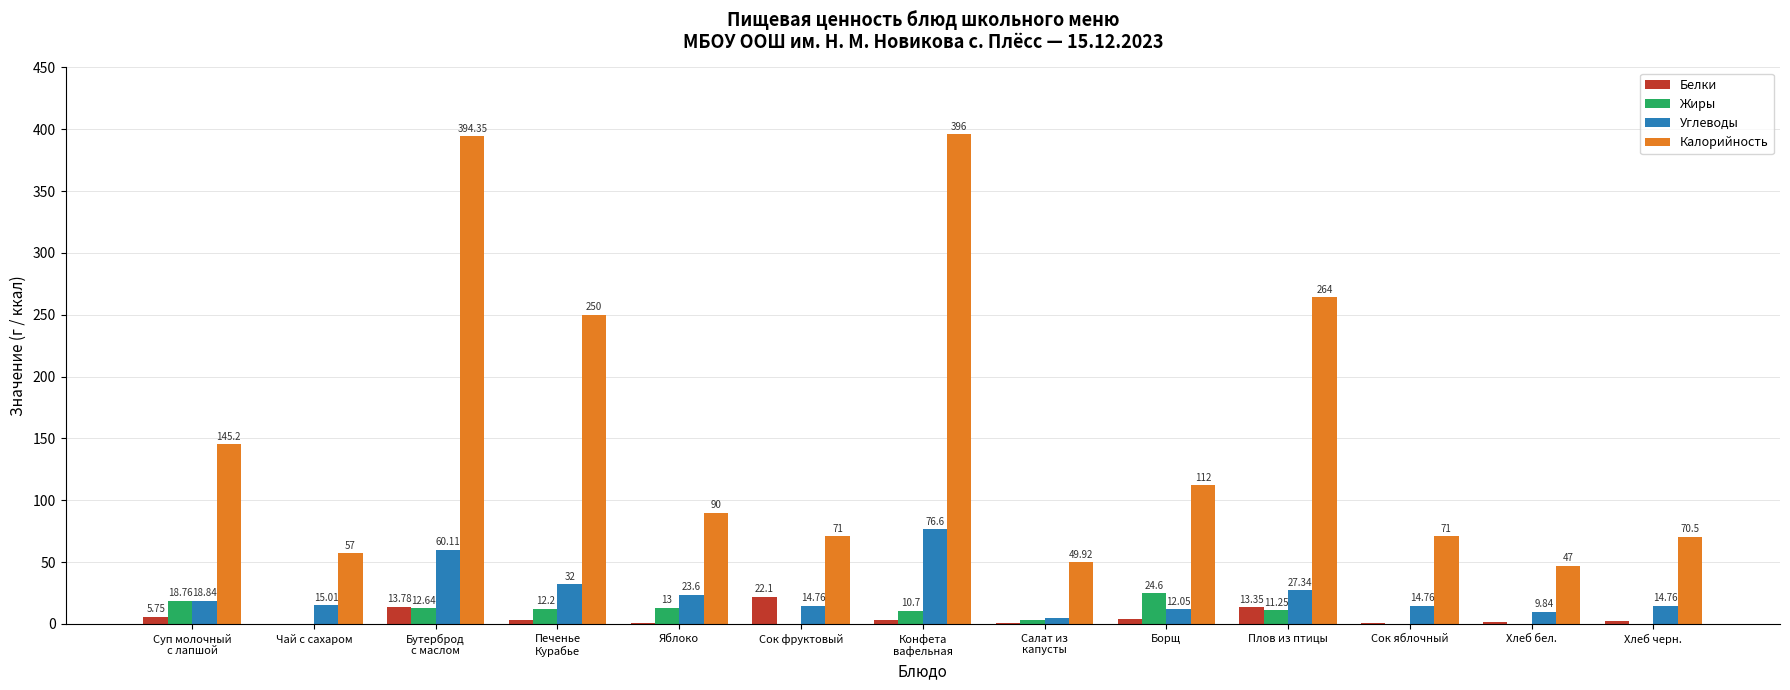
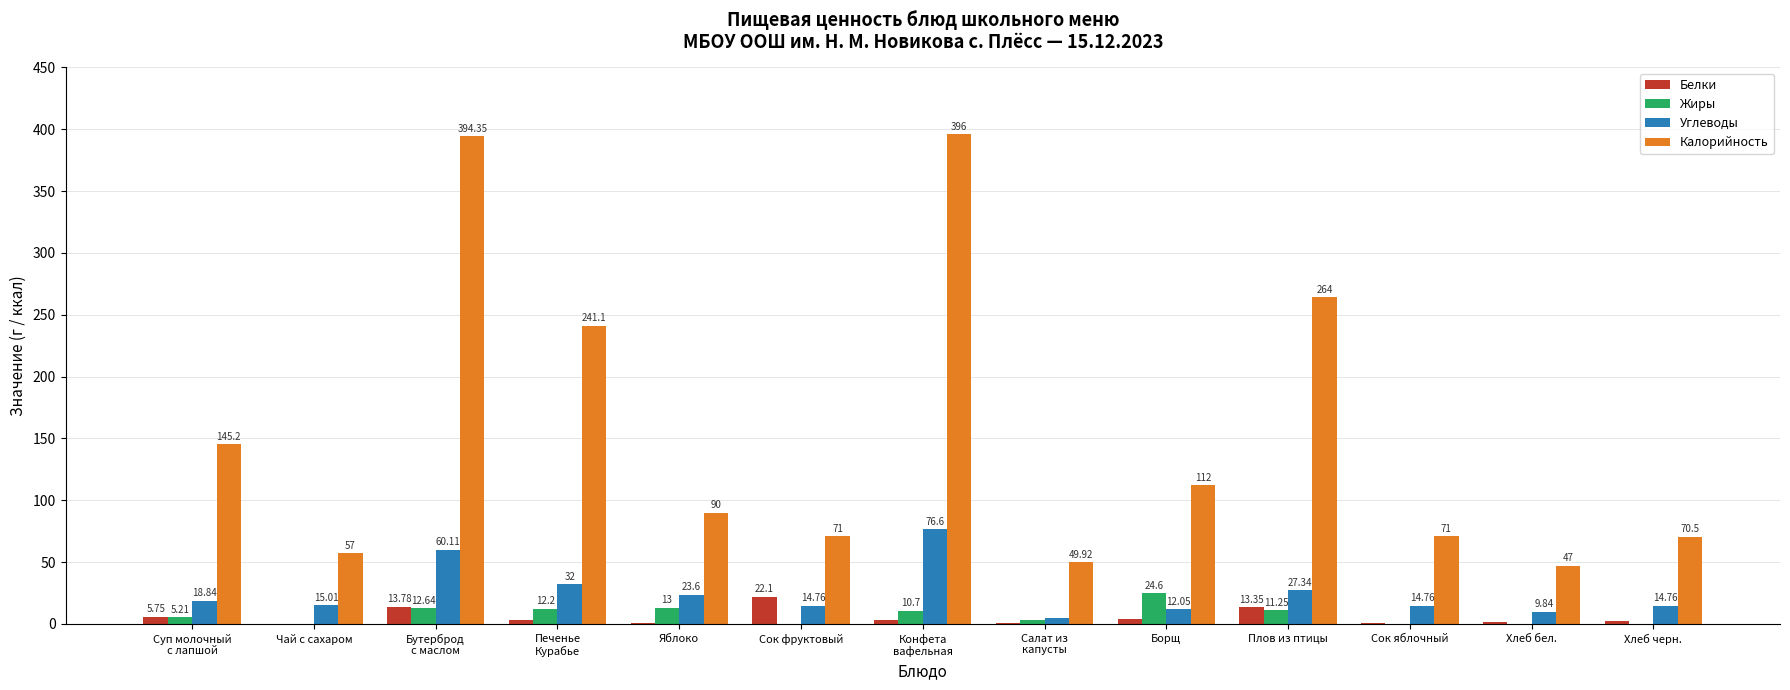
  {
    "Белки": {
      "Суп молочный с лапшой": 5.75,
      "Бутерброд с маслом": 13.78,
      "Сок фруктовый": 22.1,
      "Плов из птицы": 13.35
    },
    "Жиры": {
-     "Суп молочный с лапшой": 18.76,
+     "Суп молочный с лапшой": 5.21,
      "Бутерброд с маслом": 12.64,
      "Печенье Курабье": 12.2,
      "Яблоко": 13,
      "Конфета вафельная": 10.7,
      "Борщ": 24.6,
      "Плов из птицы": 11.25
    },
    "Углеводы": {
      "Суп молочный с лапшой": 18.84,
      "Чай с сахаром": 15.01,
      "Бутерброд с маслом": 60.11,
      "Печенье Курабье": 32,
      "Яблоко": 23.6,
      "Сок фруктовый": 14.76,
      "Конфета вафельная": 76.6,
      "Борщ": 12.05,
      "Плов из птицы": 27.34,
      "Сок яблочный": 14.76,
      "Хлеб бел.": 9.84,
      "Хлеб черн.": 14.76
    },
    "Калорийность": {
      "Суп молочный с лапшой": 145.2,
      "Чай с сахаром": 57,
      "Бутерброд с маслом": 394.35,
-     "Печенье Курабье": 250,
+     "Печенье Курабье": 241.1,
      "Яблоко": 90,
      "Сок фруктовый": 71,
      "Конфета вафельная": 396,
      "Салат из капусты": 49.92,
      "Борщ": 112,
      "Плов из птицы": 264,
      "Сок яблочный": 71,
      "Хлеб бел.": 47,
      "Хлеб черн.": 70.5
    }
  }
